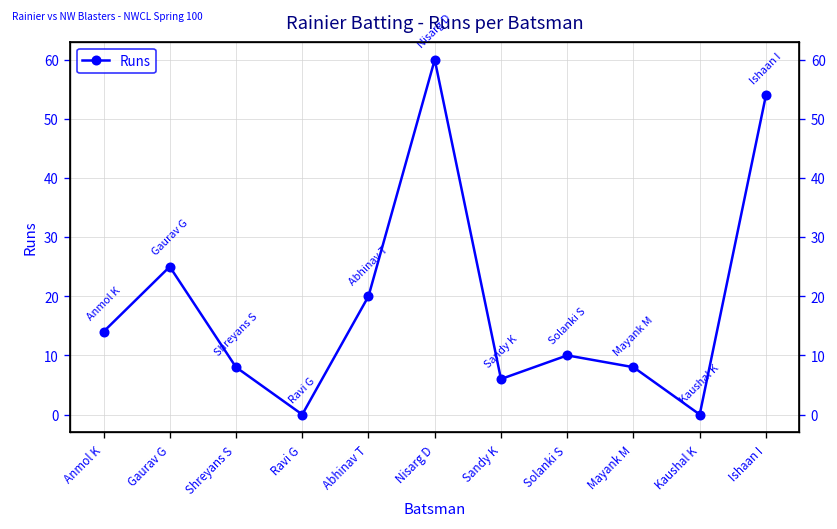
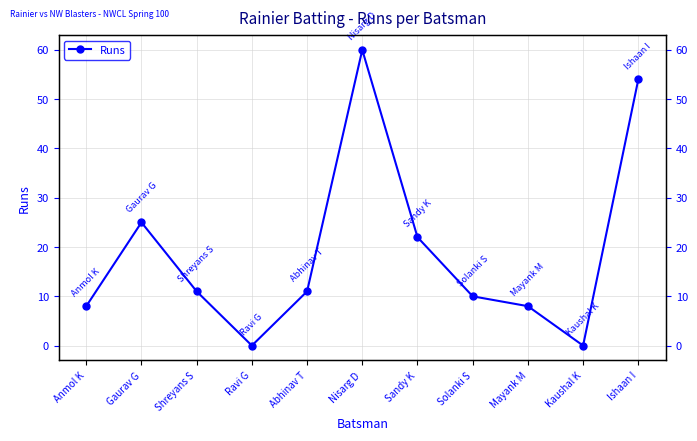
  {
-   "Anmol K": 14,
+   "Anmol K": 8,
    "Gaurav G": 25,
-   "Shreyans S": 8,
+   "Shreyans S": 11,
    "Ravi G": 0,
-   "Abhinav T": 20,
+   "Abhinav T": 11,
    "Nisarg D": 60,
-   "Sandy K": 6,
+   "Sandy K": 22,
    "Solanki S": 10,
    "Mayank M": 8,
    "Kaushal K": 0,
    "Ishaan I": 54
  }
